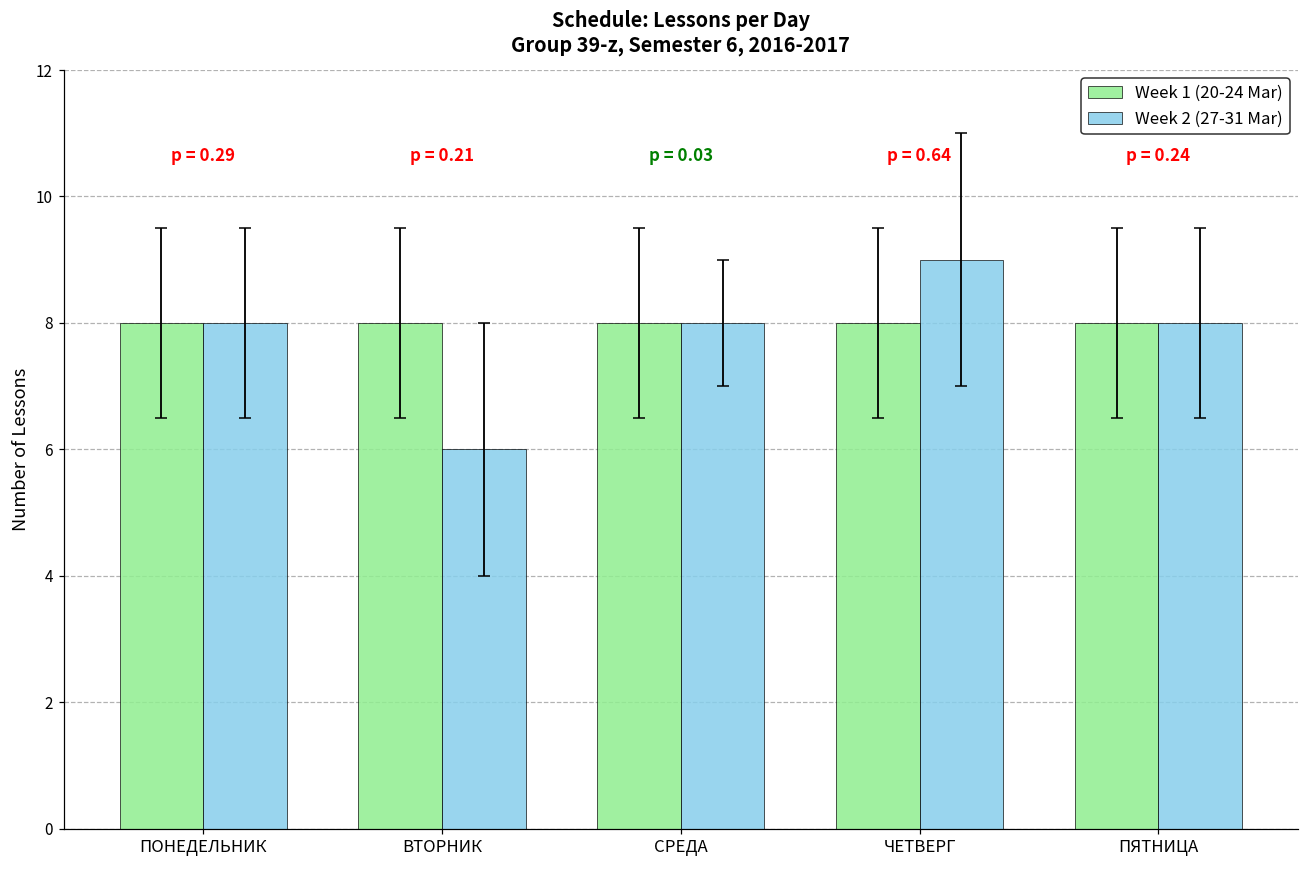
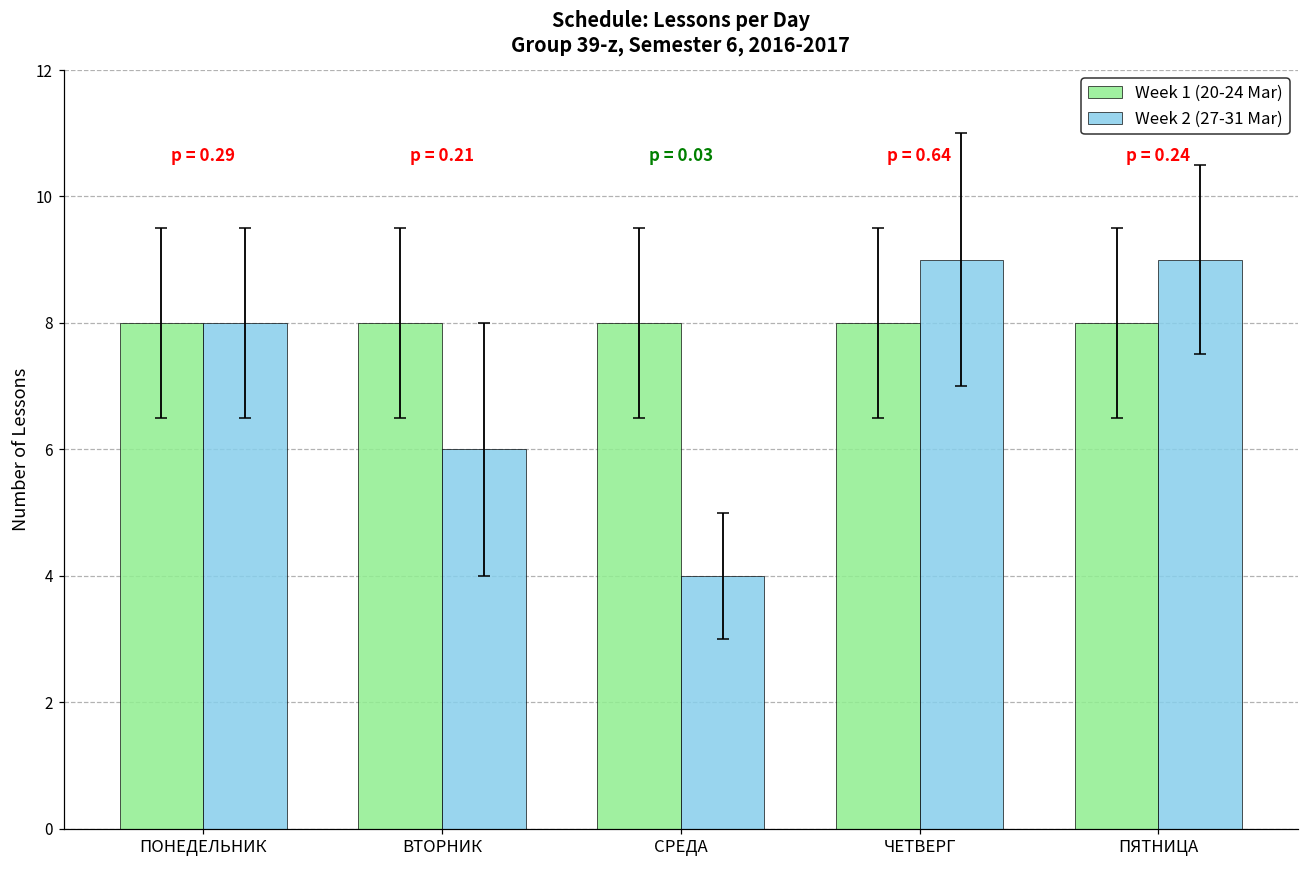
  {
    "Week 1 (20-24 Mar)": {
      "ПОНЕДЕЛЬНИК": 8,
      "ВТОРНИК": 8,
      "СРЕДА": 8,
      "ЧЕТВЕРГ": 8,
      "ПЯТНИЦА": 8
    },
    "Week 2 (27-31 Mar)": {
      "ПОНЕДЕЛЬНИК": 8,
      "ВТОРНИК": 6,
-     "СРЕДА": 8,
+     "СРЕДА": 4,
      "ЧЕТВЕРГ": 9,
-     "ПЯТНИЦА": 8
+     "ПЯТНИЦА": 9
    }
  }
